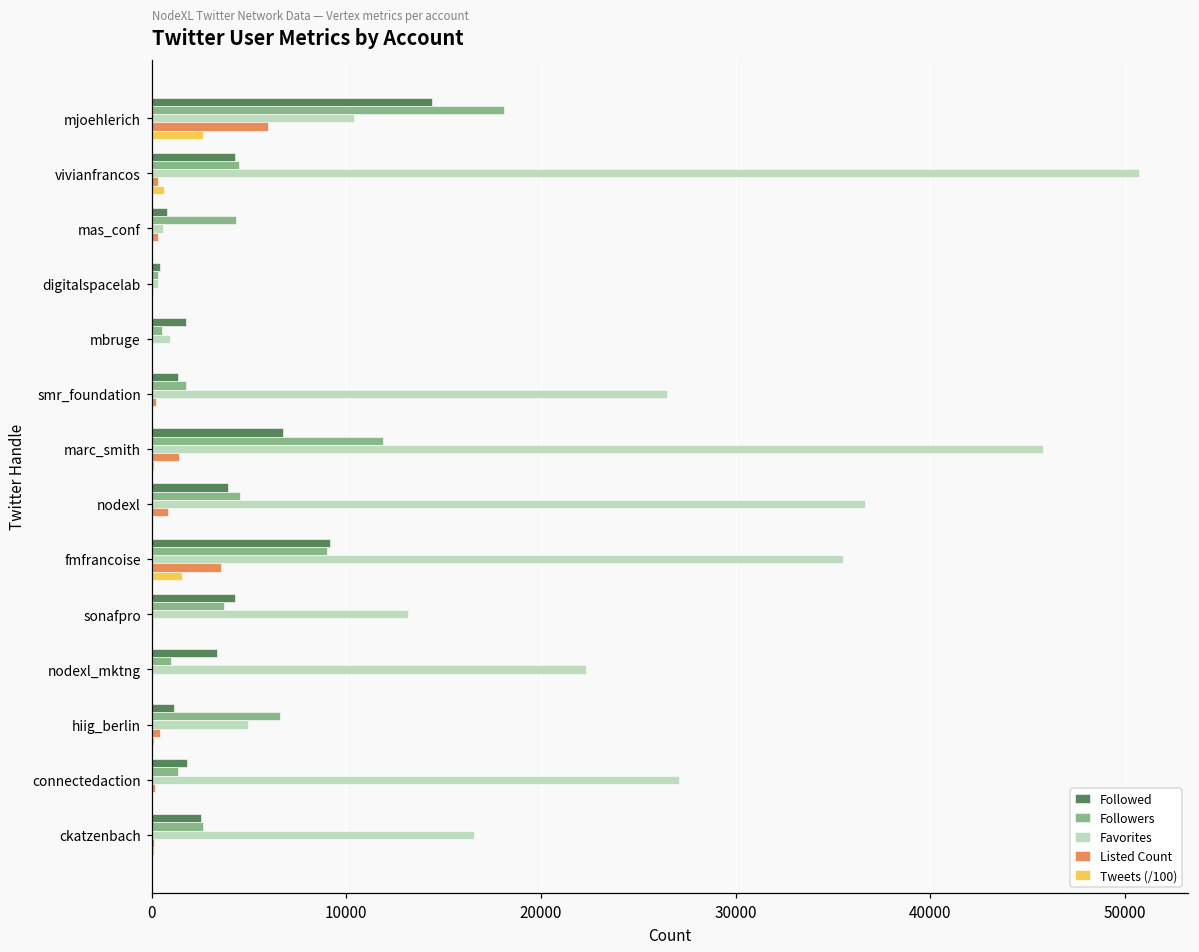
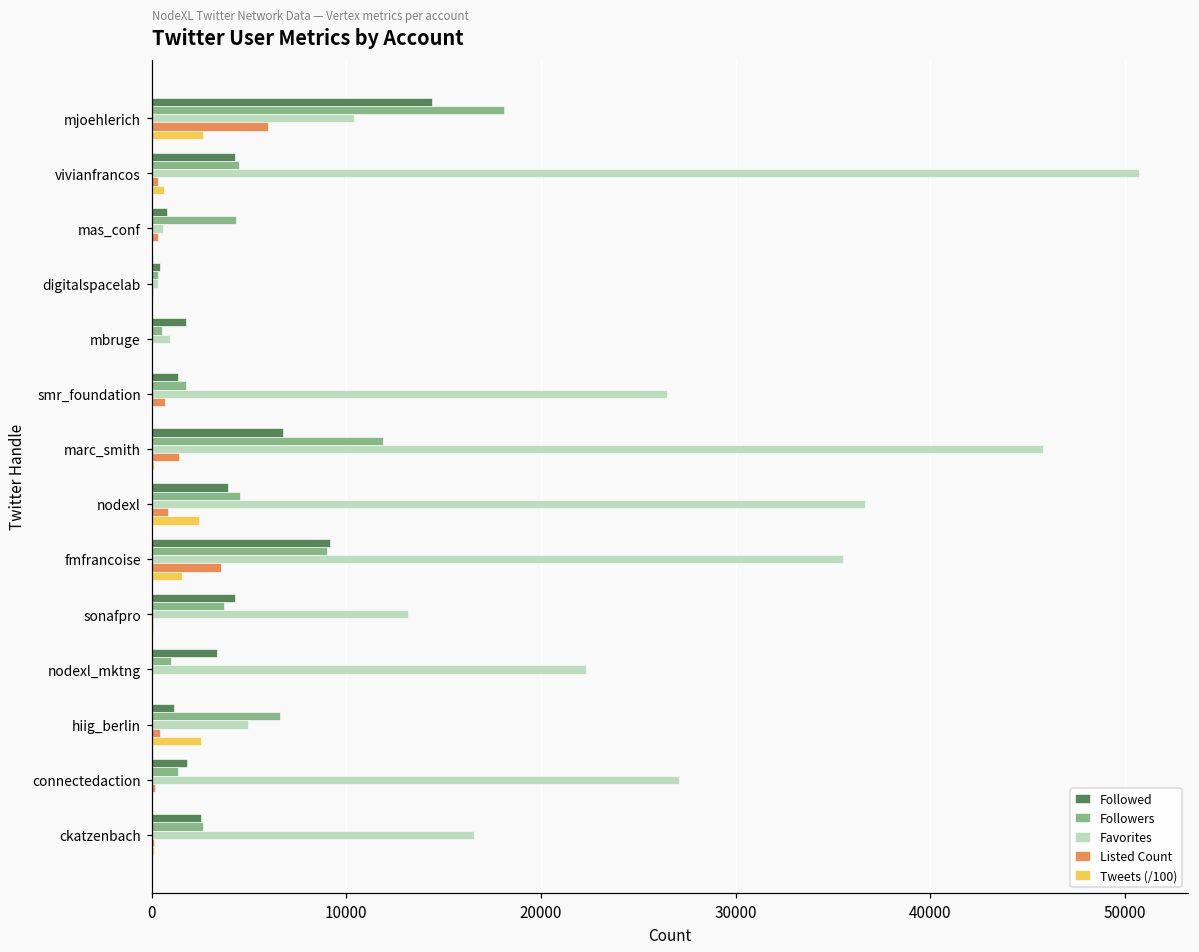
  {
    "Followed": {
      "mjoehlerich": 14400,
      "vivianfrancos": 4300,
      "mas_conf": 800,
      "digitalspacelab": 500,
      "mbruge": 1800,
      "smr_foundation": 1400,
      "marc_smith": 6800,
      "nodexl": 3900,
      "fmfrancoise": 9200,
      "sonafpro": 4300,
      "nodexl_mktng": 3400,
      "hiig_berlin": 1200,
      "connectedaction": 1800,
      "ckatzenbach": 2500
    },
    "Followers": {
      "mjoehlerich": 18100,
      "vivianfrancos": 4500,
      "mas_conf": 4300,
      "digitalspacelab": 300,
      "mbruge": 500,
      "smr_foundation": 1800,
      "marc_smith": 11900,
      "nodexl": 4500,
      "fmfrancoise": 9000,
      "sonafpro": 3700,
      "nodexl_mktng": 1000,
      "hiig_berlin": 6600,
      "connectedaction": 1400,
      "ckatzenbach": 2700
    },
    "Favorites": {
      "mjoehlerich": 10400,
      "vivianfrancos": 50700,
      "mas_conf": 600,
      "digitalspacelab": 300,
      "mbruge": 1000,
      "smr_foundation": 26500,
      "marc_smith": 45800,
      "nodexl": 36600,
      "fmfrancoise": 35500,
      "sonafpro": 13200,
      "nodexl_mktng": 22300,
      "hiig_berlin": 5000,
      "connectedaction": 27100,
      "ckatzenbach": 16500
    },
    "Listed Count": {
      "mjoehlerich": 6000,
      "vivianfrancos": 300,
      "mas_conf": 400,
-     "smr_foundation": 200,
+     "smr_foundation": 700,
      "marc_smith": 1400,
      "nodexl": 900,
      "fmfrancoise": 3500,
      "hiig_berlin": 500,
      "connectedaction": 200,
      "ckatzenbach": 100
    },
    "Tweets (/100)": {
      "mjoehlerich": 2600,
      "vivianfrancos": 600,
-     "nodexl": 100,
+     "nodexl": 2400,
      "fmfrancoise": 1600,
-     "hiig_berlin": 100,
+     "hiig_berlin": 2500,
      "ckatzenbach": 100
    }
  }
